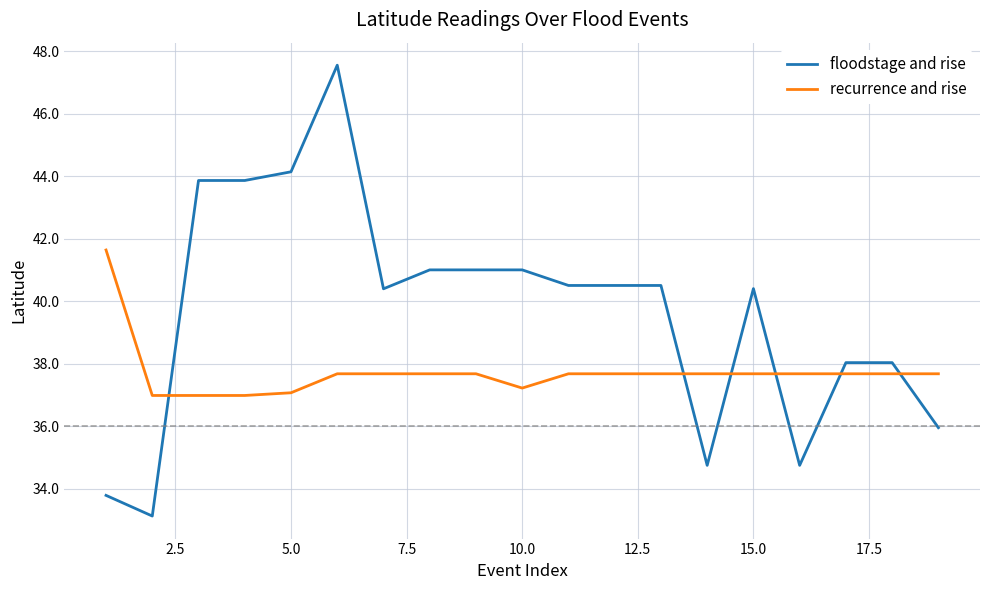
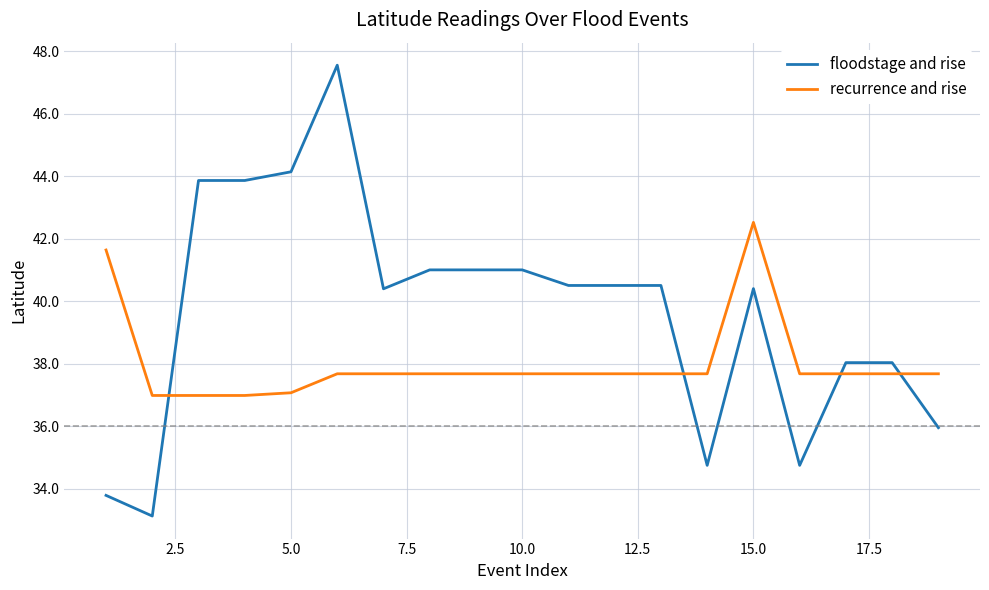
  {
    "floodstage and rise": {
      "5.0": 44.1,
      "10.0": 41.0,
      "15.0": 40.4
    },
    "recurrence and rise": {
      "5.0": 37.1,
-     "10.0": 37.2,
-     "15.0": 37.7
+     "10.0": 37.7,
+     "15.0": 42.5
    }
  }
